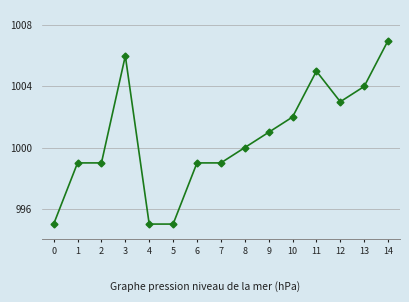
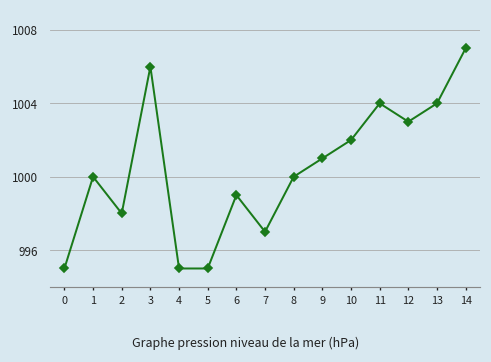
  {
    "0": 995,
-   "1": 999,
-   "2": 999,
+   "1": 1000,
+   "2": 998,
    "3": 1006,
    "4": 995,
    "5": 995,
    "6": 999,
-   "7": 999,
+   "7": 997,
    "8": 1000,
    "9": 1001,
    "10": 1002,
-   "11": 1005,
+   "11": 1004,
    "12": 1003,
    "13": 1004,
    "14": 1007
  }
